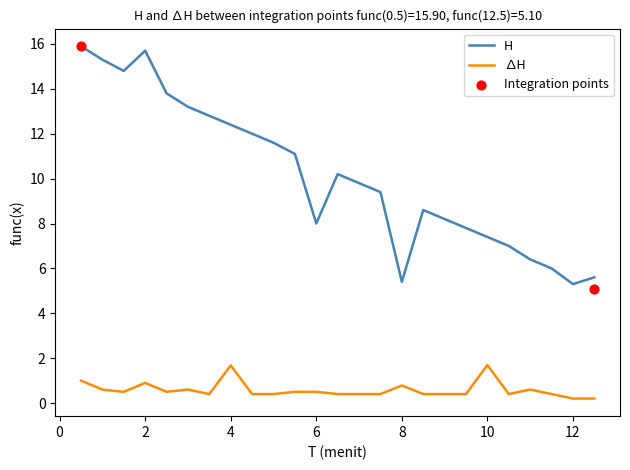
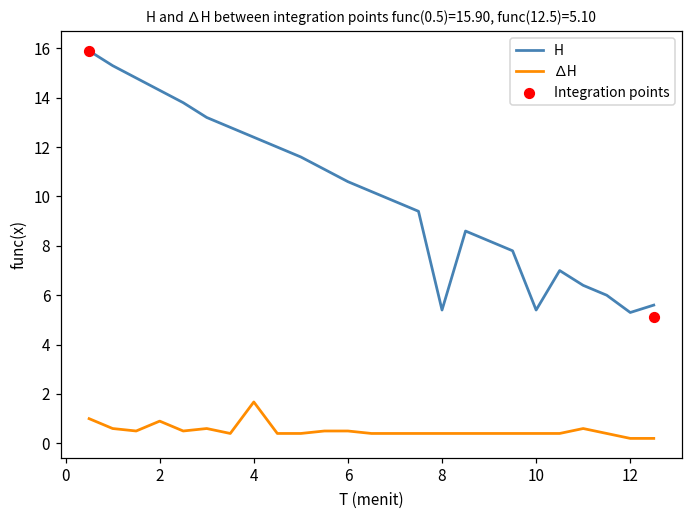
  {
    "H": {
-     "2": 15.7,
+     "2": 14.3,
      "4": 12.4,
-     "6": 8.0,
+     "6": 10.6,
      "8": 5.4,
-     "10": 7.4,
+     "10": 5.4,
      "12": 5.3
    },
    "∆H": {
      "2": 0.9,
      "4": 1.7,
      "6": 0.5,
-     "8": 0.8,
-     "10": 1.7,
+     "8": 0.4,
+     "10": 0.4,
      "12": 0.2
    }
  }
